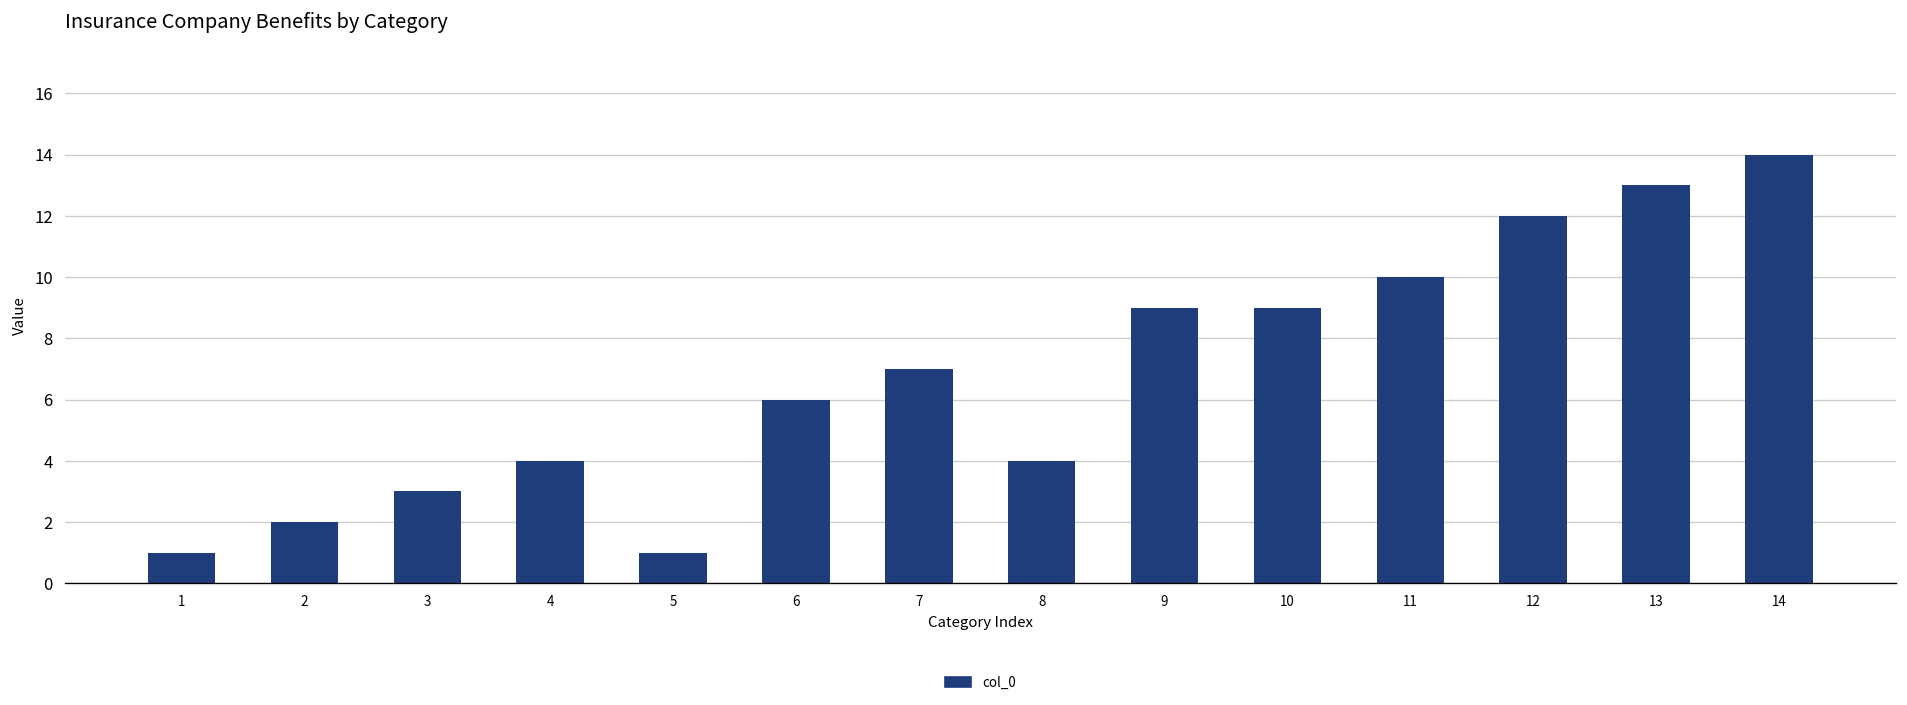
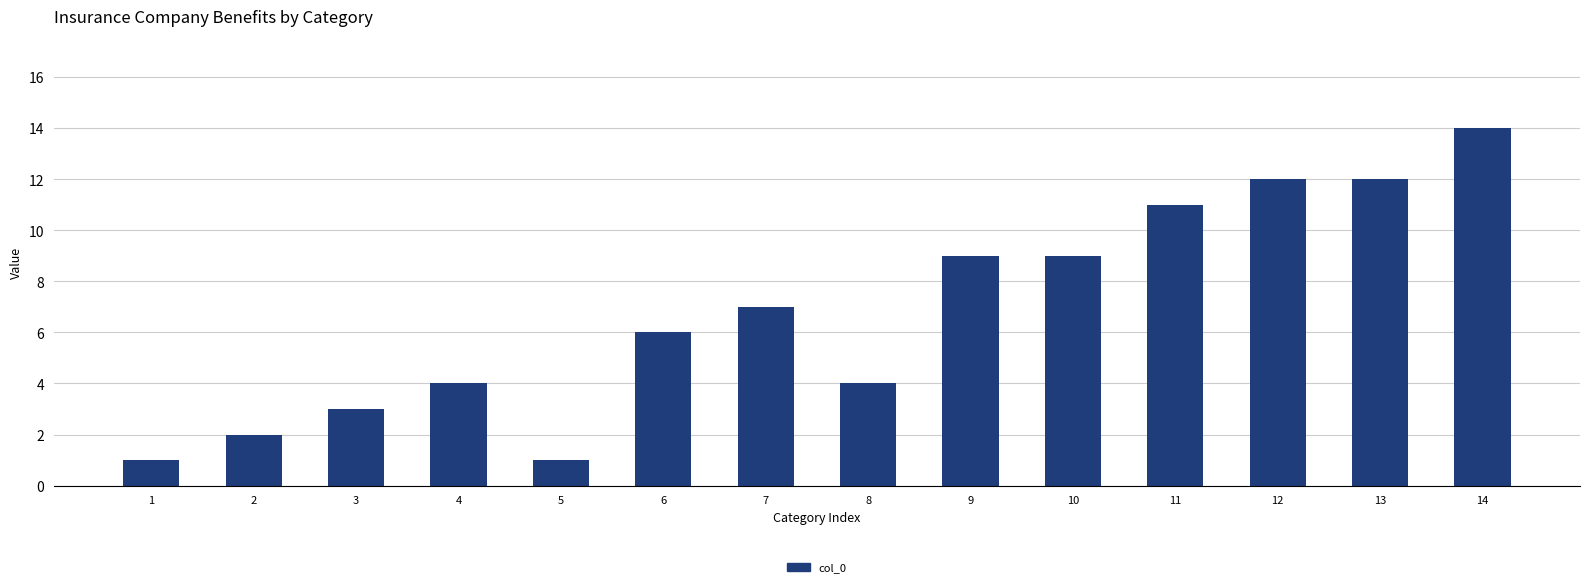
  {
    "1": 1,
    "2": 2,
    "3": 3,
    "4": 4,
    "5": 1,
    "6": 6,
    "7": 7,
    "8": 4,
    "9": 9,
    "10": 9,
-   "11": 10,
+   "11": 11,
    "12": 12,
-   "13": 13,
+   "13": 12,
    "14": 14
  }
